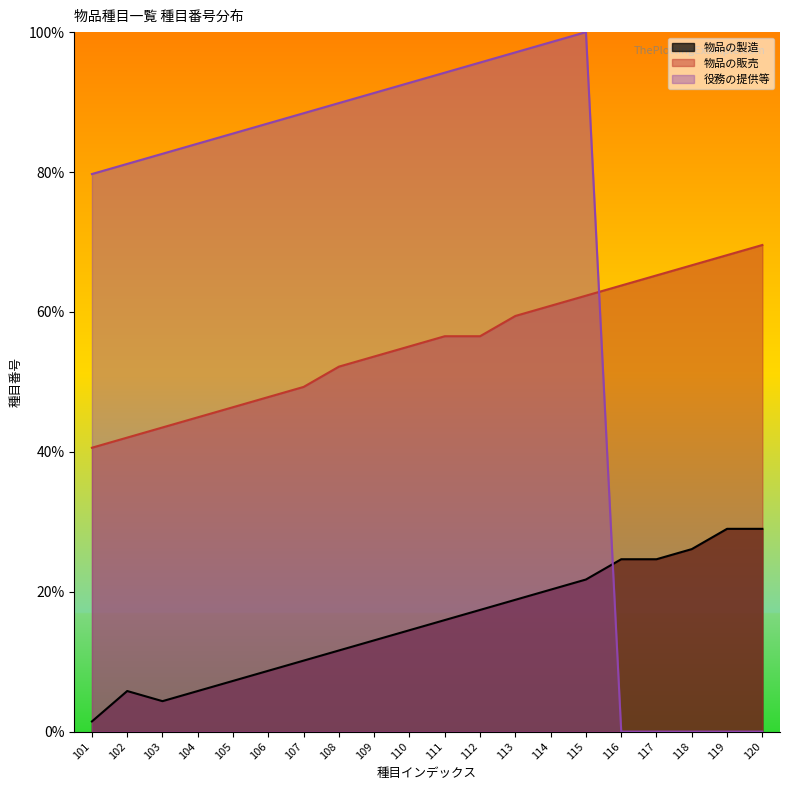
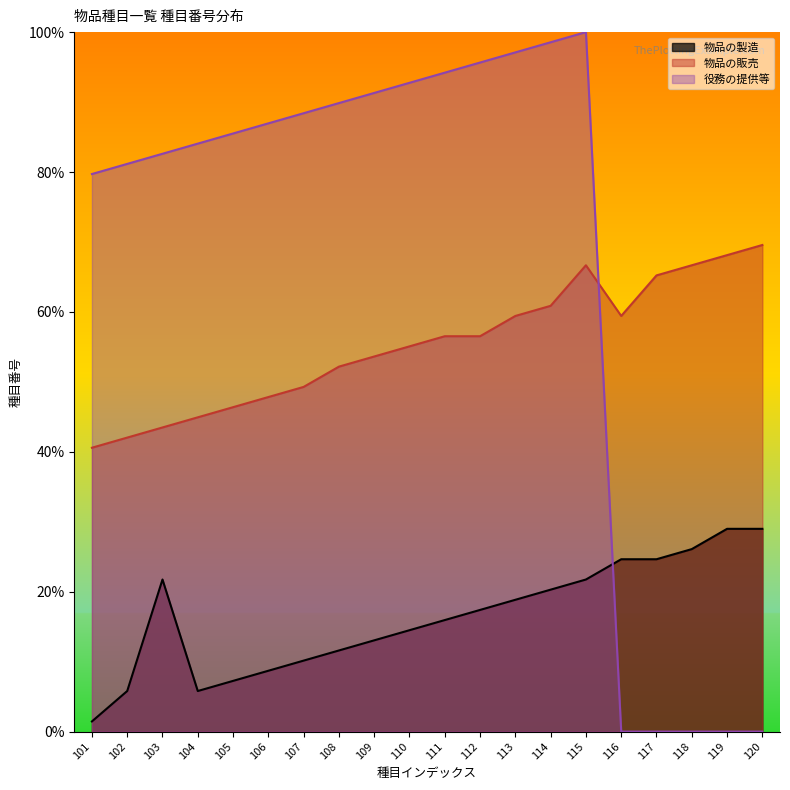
  {
    "物品の製造": {
      "101": "1%",
      "102": "6%",
-     "103": "4%",
+     "103": "22%",
      "104": "6%",
      "105": "7%",
      "106": "9%",
      "107": "10%",
      "108": "12%",
      "109": "13%",
      "110": "14%",
      "111": "16%",
      "112": "17%",
      "113": "19%",
      "114": "20%",
      "115": "22%",
      "116": "25%",
      "117": "25%",
      "118": "26%",
      "119": "29%",
      "120": "29%"
    },
    "物品の販売": {
      "101": "41%",
      "102": "42%",
      "103": "43%",
      "104": "45%",
      "105": "46%",
      "106": "48%",
      "107": "49%",
      "108": "52%",
      "109": "54%",
      "110": "55%",
      "111": "57%",
      "112": "57%",
      "113": "59%",
      "114": "61%",
-     "115": "62%",
-     "116": "64%",
+     "115": "67%",
+     "116": "59%",
      "117": "65%",
      "118": "67%",
      "119": "68%",
      "120": "70%"
    },
    "役務の提供等": {
      "101": "80%",
      "102": "81%",
      "103": "83%",
      "104": "84%",
      "105": "86%",
      "106": "87%",
      "107": "88%",
      "108": "90%",
      "109": "91%",
      "110": "93%",
      "111": "94%",
      "112": "96%",
      "113": "97%",
      "114": "99%",
      "115": "100%",
      "116": "0%",
      "117": "0%",
      "118": "0%",
      "119": "0%",
      "120": "0%"
    }
  }
